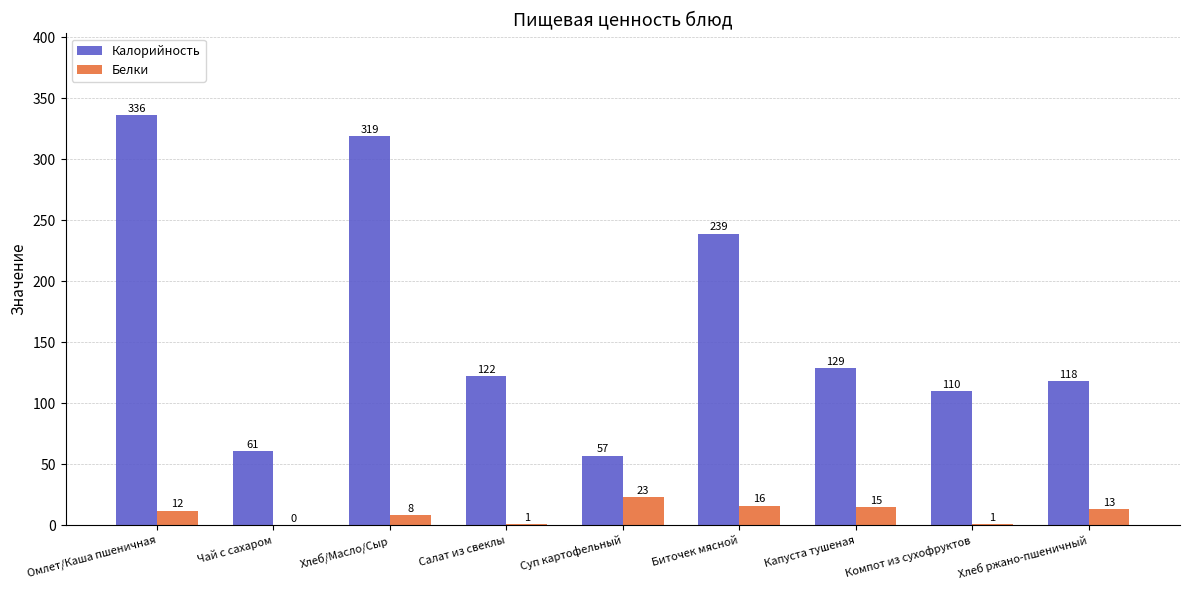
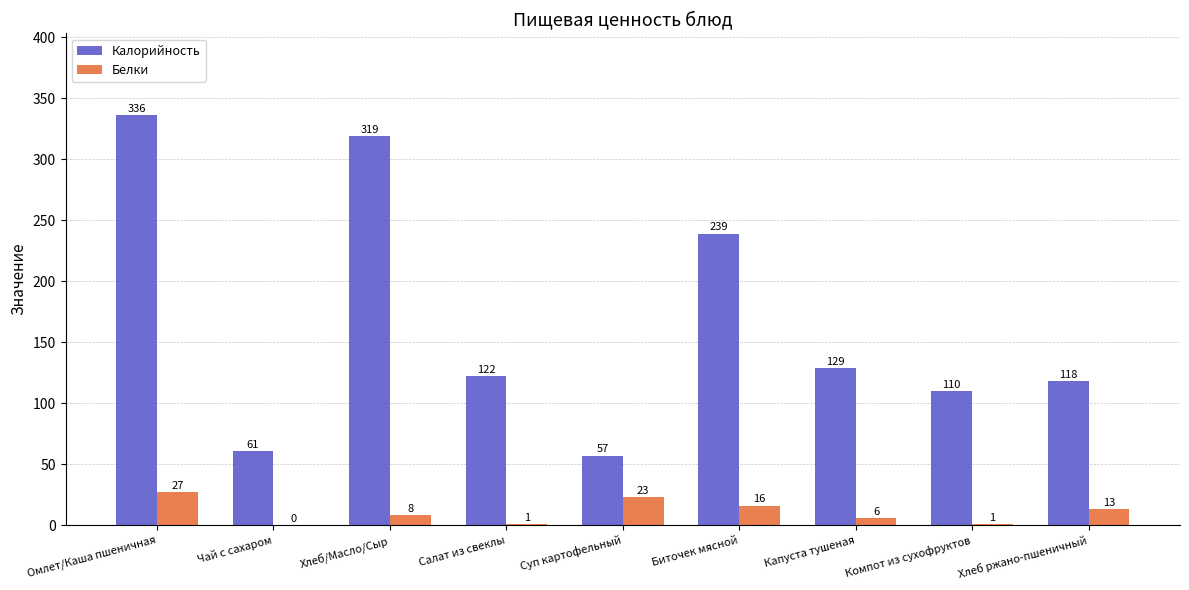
  {
    "Калорийность": {
      "Омлет/Каша пшеничная": 336,
      "Чай с сахаром": 61,
      "Хлеб/Масло/Сыр": 319,
      "Салат из свеклы": 122,
      "Суп картофельный": 57,
      "Биточек мясной": 239,
      "Капуста тушеная": 129,
      "Компот из сухофруктов": 110,
      "Хлеб ржано-пшеничный": 118
    },
    "Белки": {
-     "Омлет/Каша пшеничная": 12,
+     "Омлет/Каша пшеничная": 27,
      "Чай с сахаром": 0,
      "Хлеб/Масло/Сыр": 8,
      "Салат из свеклы": 1,
      "Суп картофельный": 23,
      "Биточек мясной": 16,
-     "Капуста тушеная": 15,
+     "Капуста тушеная": 6,
      "Компот из сухофруктов": 1,
      "Хлеб ржано-пшеничный": 13
    }
  }
